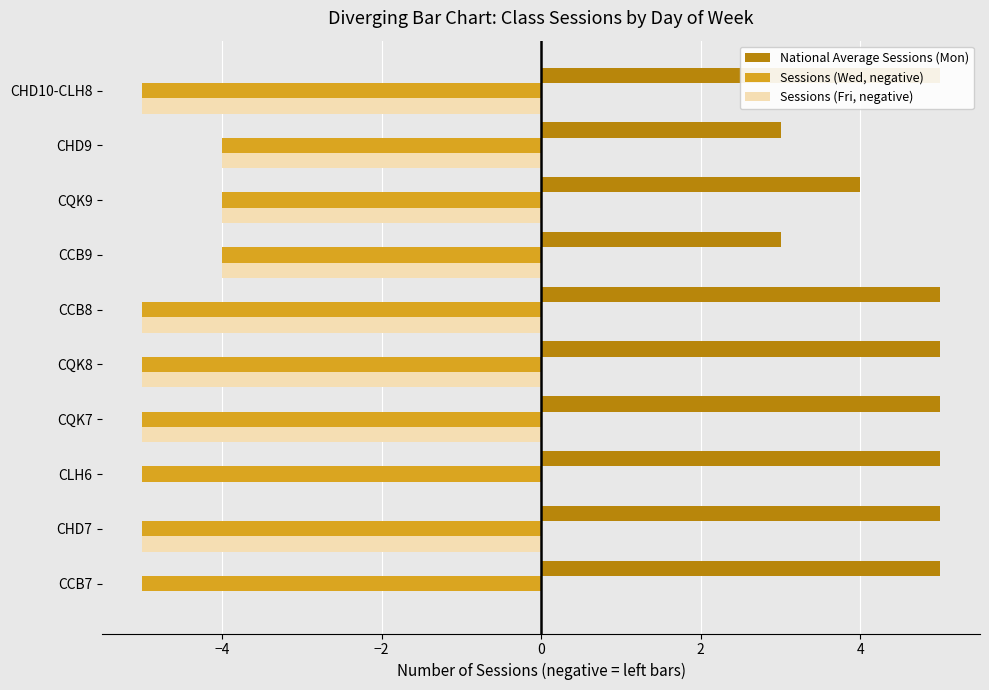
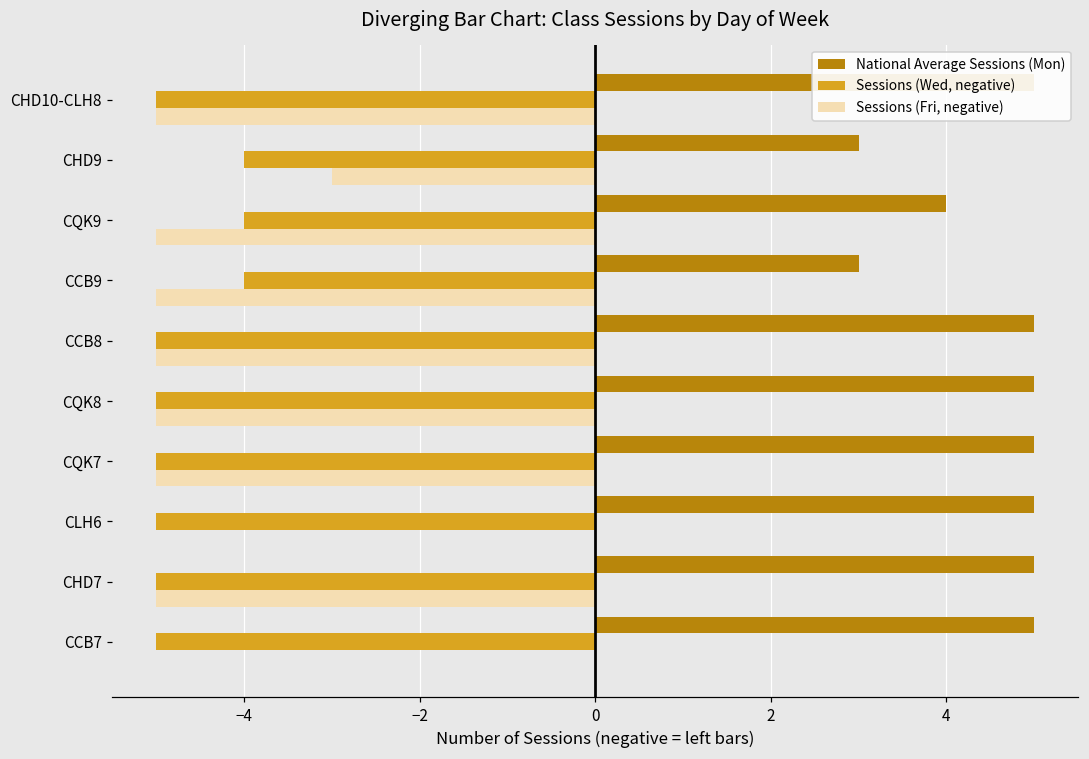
  {
    "Sessions (Fri, negative)": {
      "CHD10-CLH8": -5.0,
-     "CHD9": -4.0,
-     "CQK9": -4.0,
-     "CCB9": -4.0,
+     "CHD9": -3.0,
+     "CQK9": -5.0,
+     "CCB9": -5.0,
      "CCB8": -5.0,
      "CQK8": -5.0,
      "CQK7": -5.0,
      "CLH6": 0.0,
      "CHD7": -5.0,
      "CCB7": 0.0
    }
  }
